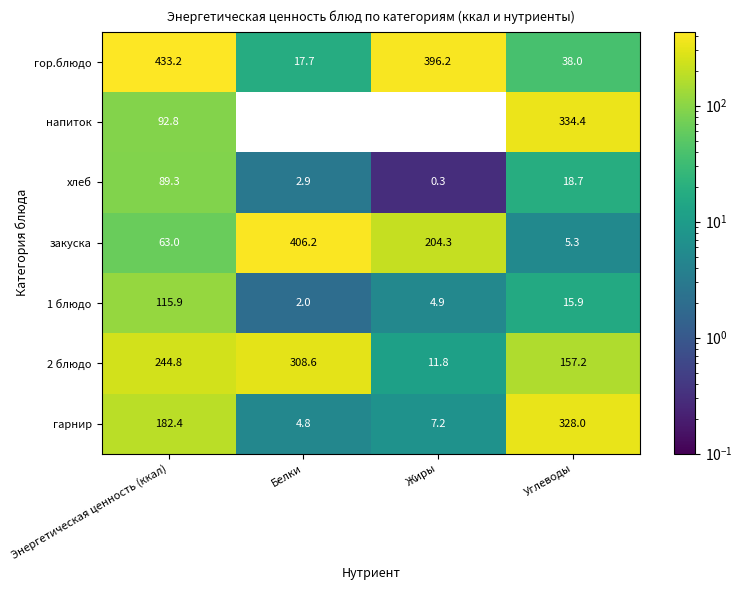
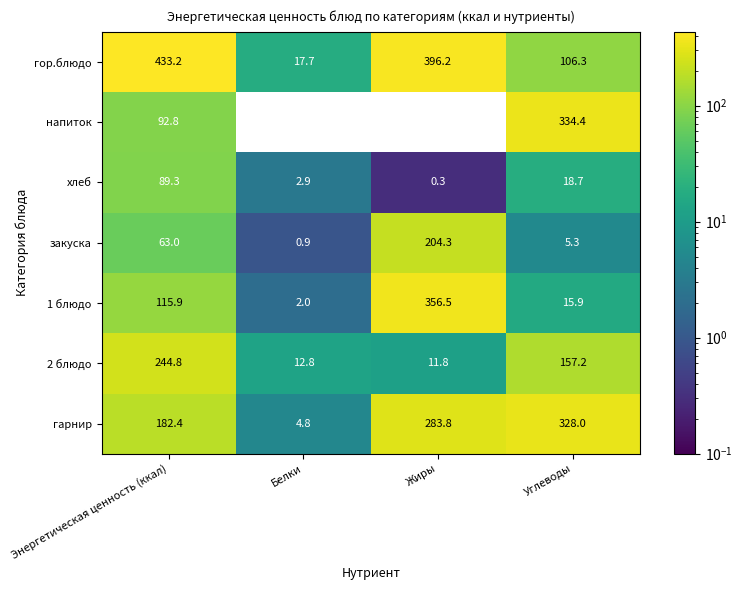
  {
    "гор.блюдо": {
      "Энергетическая ценность (ккал)": 433.2,
      "Белки": 17.7,
      "Жиры": 396.2,
-     "Углеводы": 38.0
+     "Углеводы": 106.3
    },
    "напиток": {
      "Энергетическая ценность (ккал)": 92.8,
      "Углеводы": 334.4
    },
    "хлеб": {
      "Энергетическая ценность (ккал)": 89.3,
      "Белки": 2.9,
      "Жиры": 0.3,
      "Углеводы": 18.7
    },
    "закуска": {
      "Энергетическая ценность (ккал)": 63.0,
-     "Белки": 406.2,
+     "Белки": 0.9,
      "Жиры": 204.3,
      "Углеводы": 5.3
    },
    "1 блюдо": {
      "Энергетическая ценность (ккал)": 115.9,
      "Белки": 2.0,
-     "Жиры": 4.9,
+     "Жиры": 356.5,
      "Углеводы": 15.9
    },
    "2 блюдо": {
      "Энергетическая ценность (ккал)": 244.8,
-     "Белки": 308.6,
+     "Белки": 12.8,
      "Жиры": 11.8,
      "Углеводы": 157.2
    },
    "гарнир": {
      "Энергетическая ценность (ккал)": 182.4,
      "Белки": 4.8,
-     "Жиры": 7.2,
+     "Жиры": 283.8,
      "Углеводы": 328.0
    }
  }
